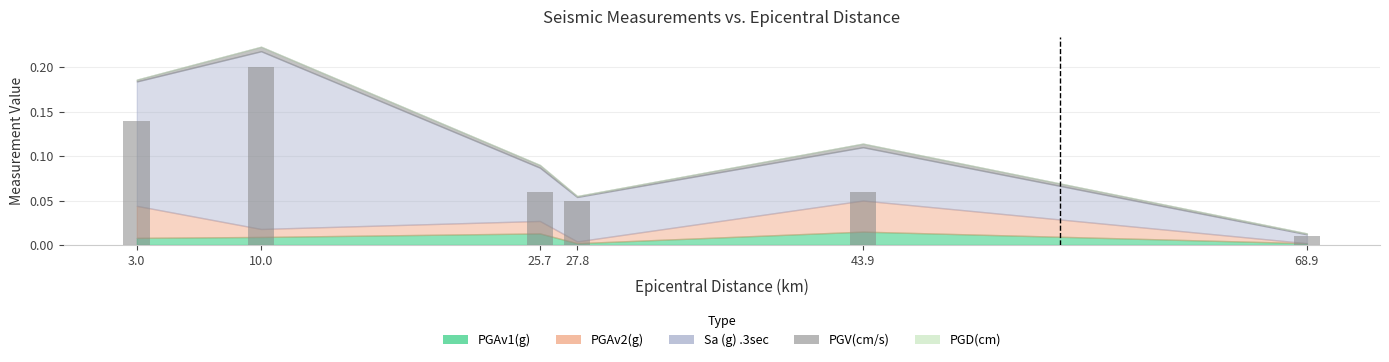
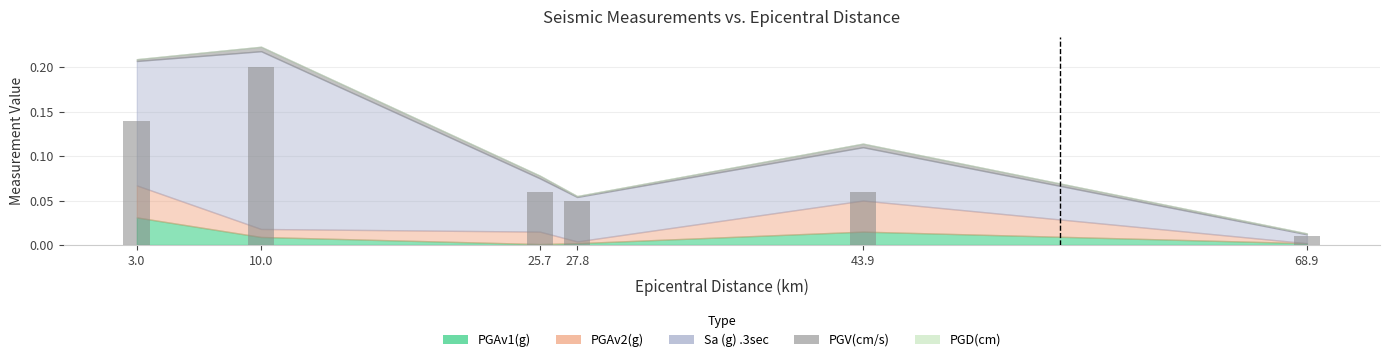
  {
    "PGAv1(g)": {
-     "3.0": 0.01,
+     "3.0": 0.03,
      "10.0": 0.01,
-     "25.7": 0.01,
+     "25.7": 0.00,
      "43.9": 0.02
    },
    "PGAv2(g)": {
      "3.0": 0.04,
      "10.0": 0.01,
      "25.7": 0.01,
      "43.9": 0.04
    }
  }
